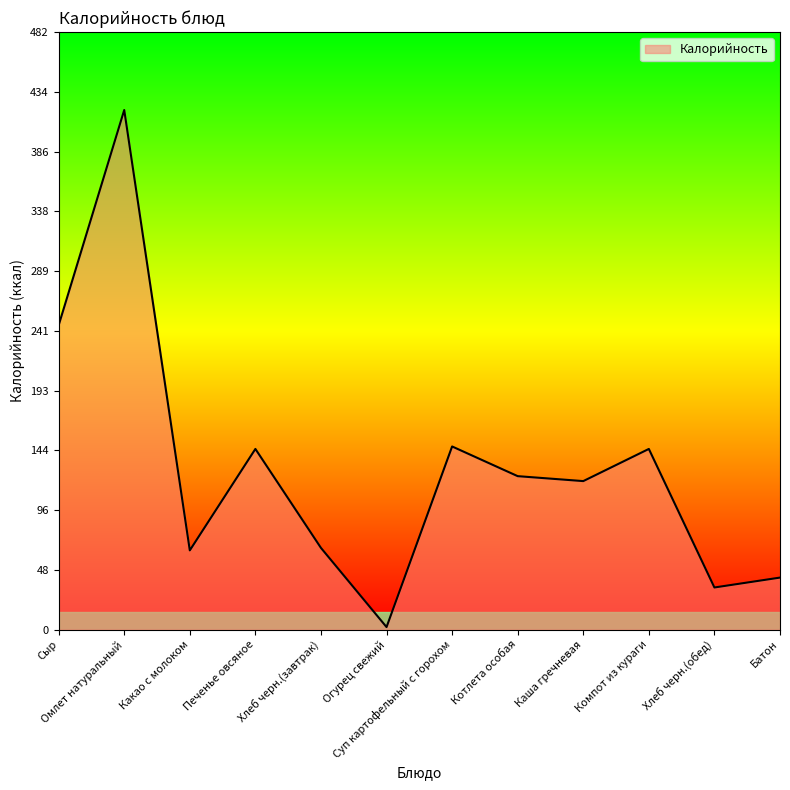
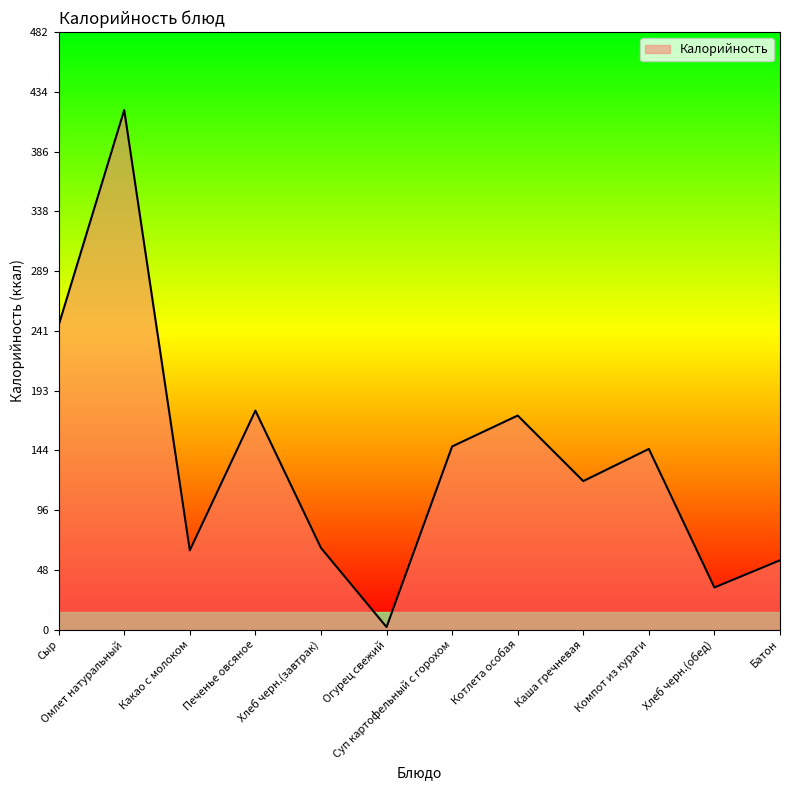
  {
    "Сыр": 245,
    "Омлет натуральный": 419,
    "Какао с молоком": 64,
-   "Печенье овсяное": 146,
+   "Печенье овсяное": 177,
    "Хлеб черн.(завтрак)": 66,
    "Суп картофельный с горохом": 148,
-   "Котлета особая": 124,
+   "Котлета особая": 173,
    "Каша гречневая": 120,
    "Компот из кураги": 146,
    "Хлеб черн.(обед)": 34,
-   "Батон": 42
+   "Батон": 56
  }
